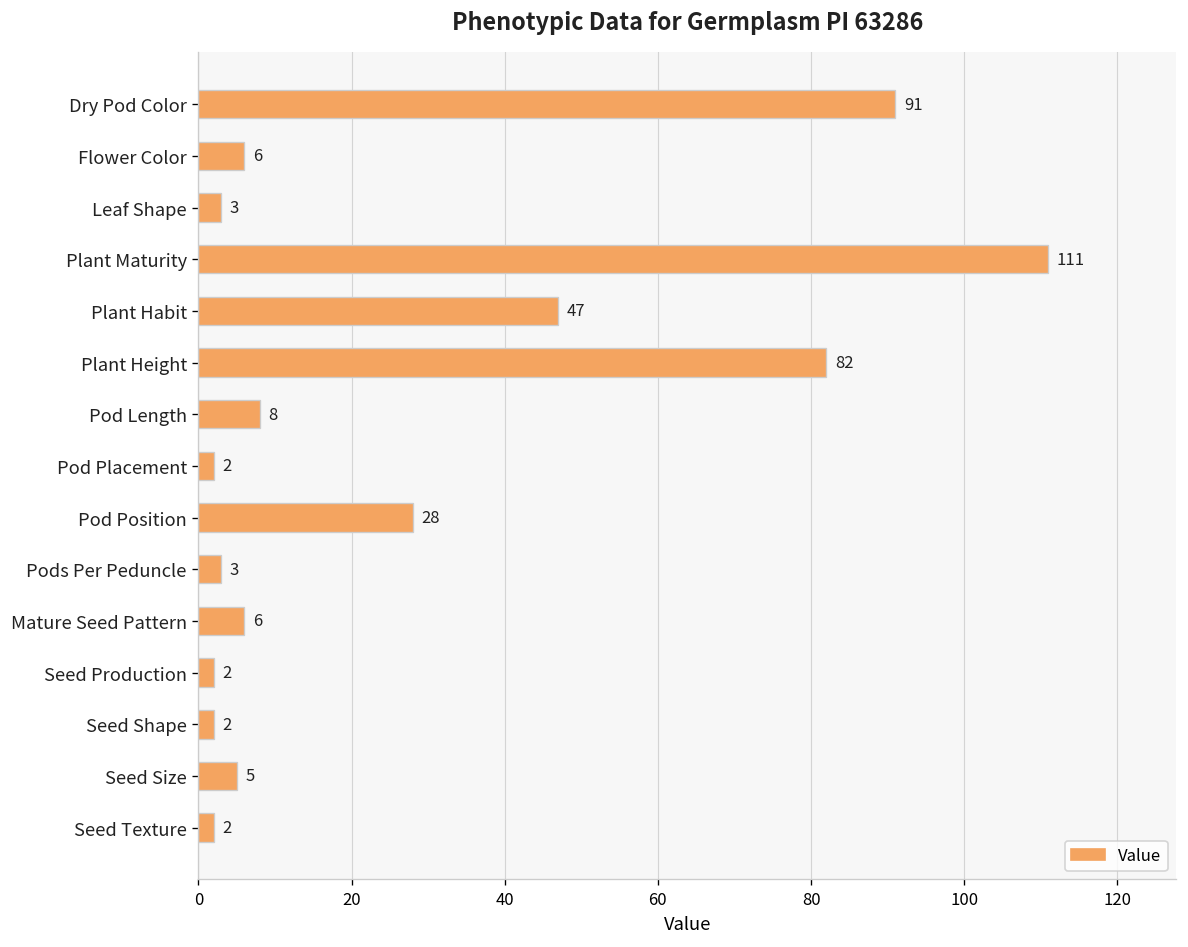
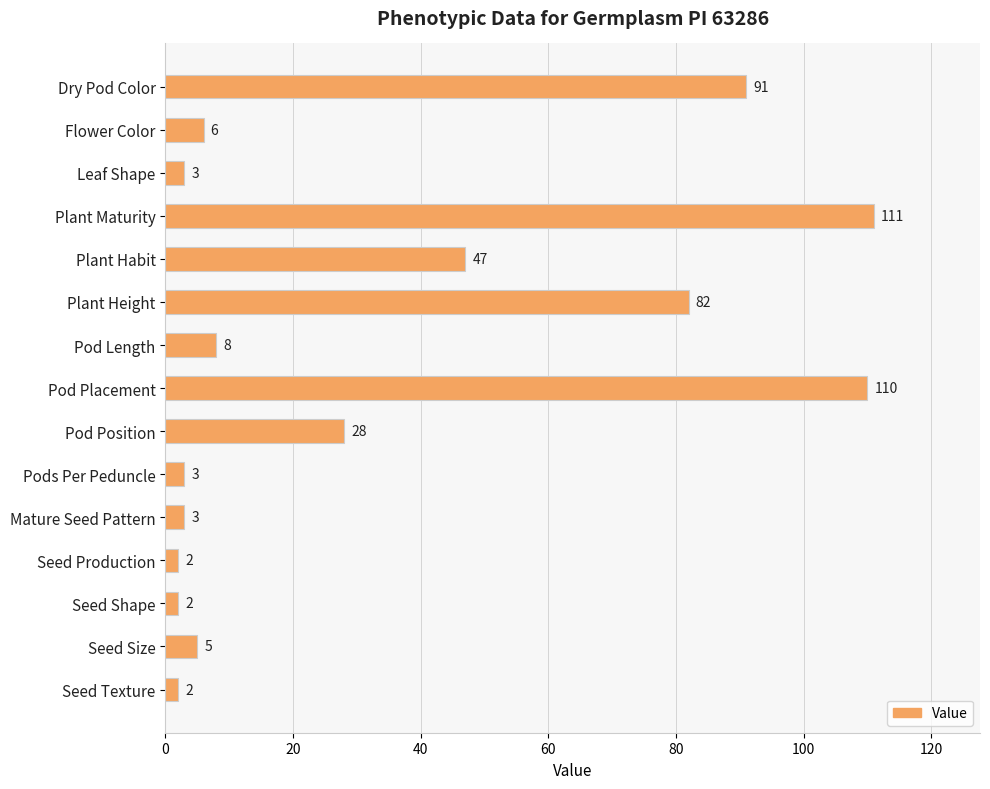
  {
    "Dry Pod Color": 91,
    "Flower Color": 6,
    "Leaf Shape": 3,
    "Plant Maturity": 111,
    "Plant Habit": 47,
    "Plant Height": 82,
    "Pod Length": 8,
-   "Pod Placement": 2,
+   "Pod Placement": 110,
    "Pod Position": 28,
    "Pods Per Peduncle": 3,
-   "Mature Seed Pattern": 6,
+   "Mature Seed Pattern": 3,
    "Seed Production": 2,
    "Seed Shape": 2,
    "Seed Size": 5,
    "Seed Texture": 2
  }
